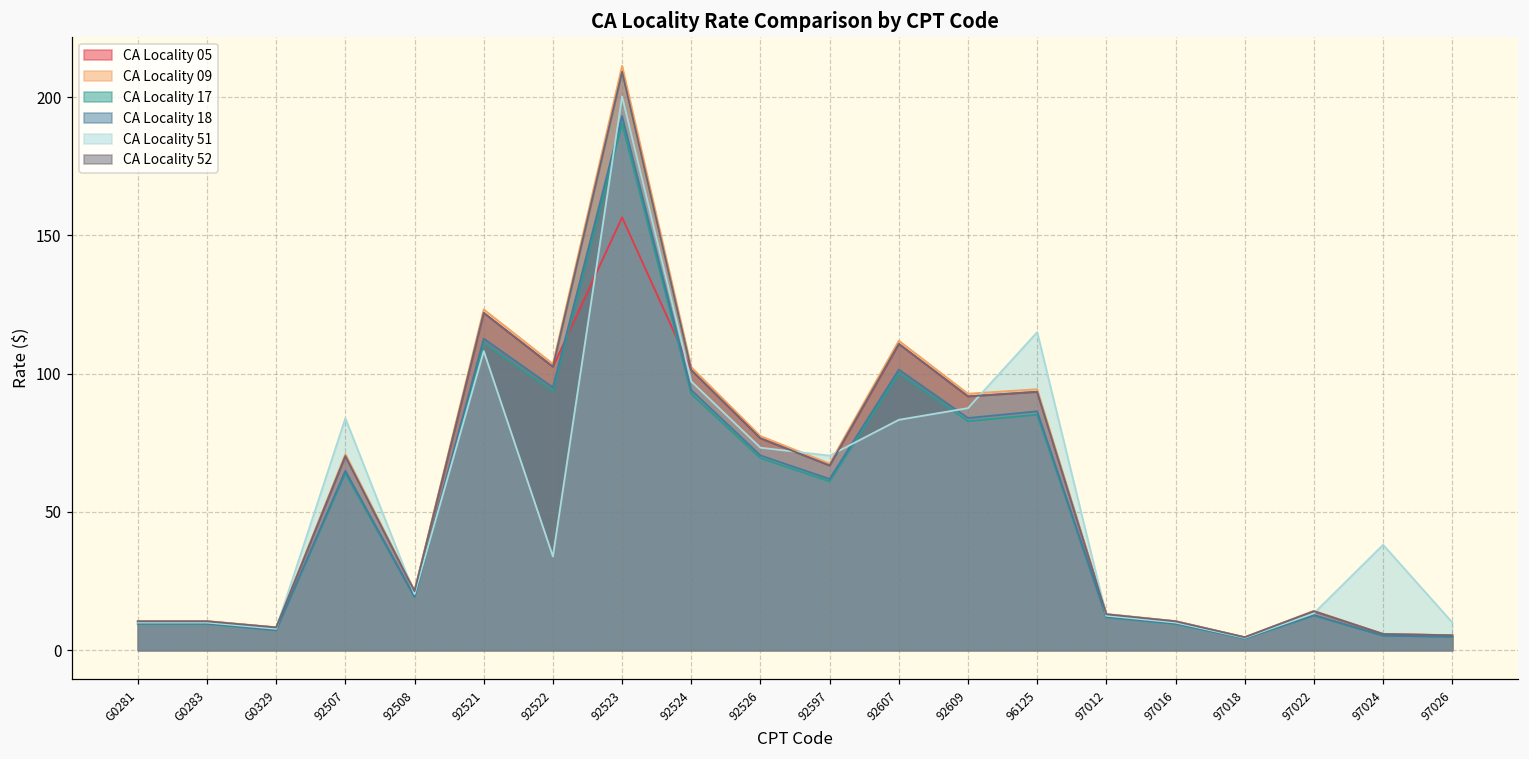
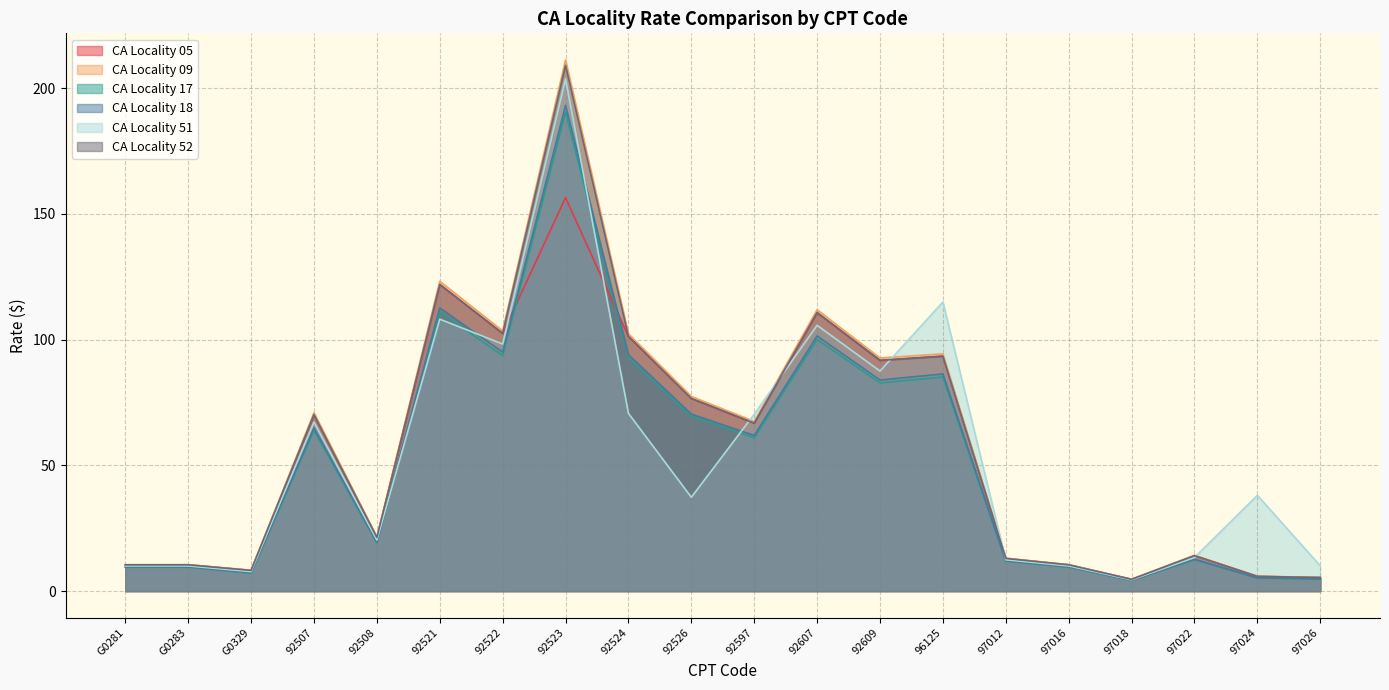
  {
    "CA Locality 05": {
      "92523": 157
    },
    "CA Locality 09": {
      "92521": 123,
      "92523": 211,
      "92607": 112
    },
    "CA Locality 51": {
-     "92507": 84,
+     "92507": 67,
      "92521": 108,
-     "92522": 34,
-     "92523": 200,
-     "92524": 97,
-     "92526": 73,
+     "92522": 98,
+     "92523": 204,
+     "92524": 71,
+     "92526": 37,
      "92597": 70,
-     "92607": 83,
+     "92607": 106,
      "92609": 88,
      "96125": 115,
      "97024": 38,
      "97026": 10
    }
  }
